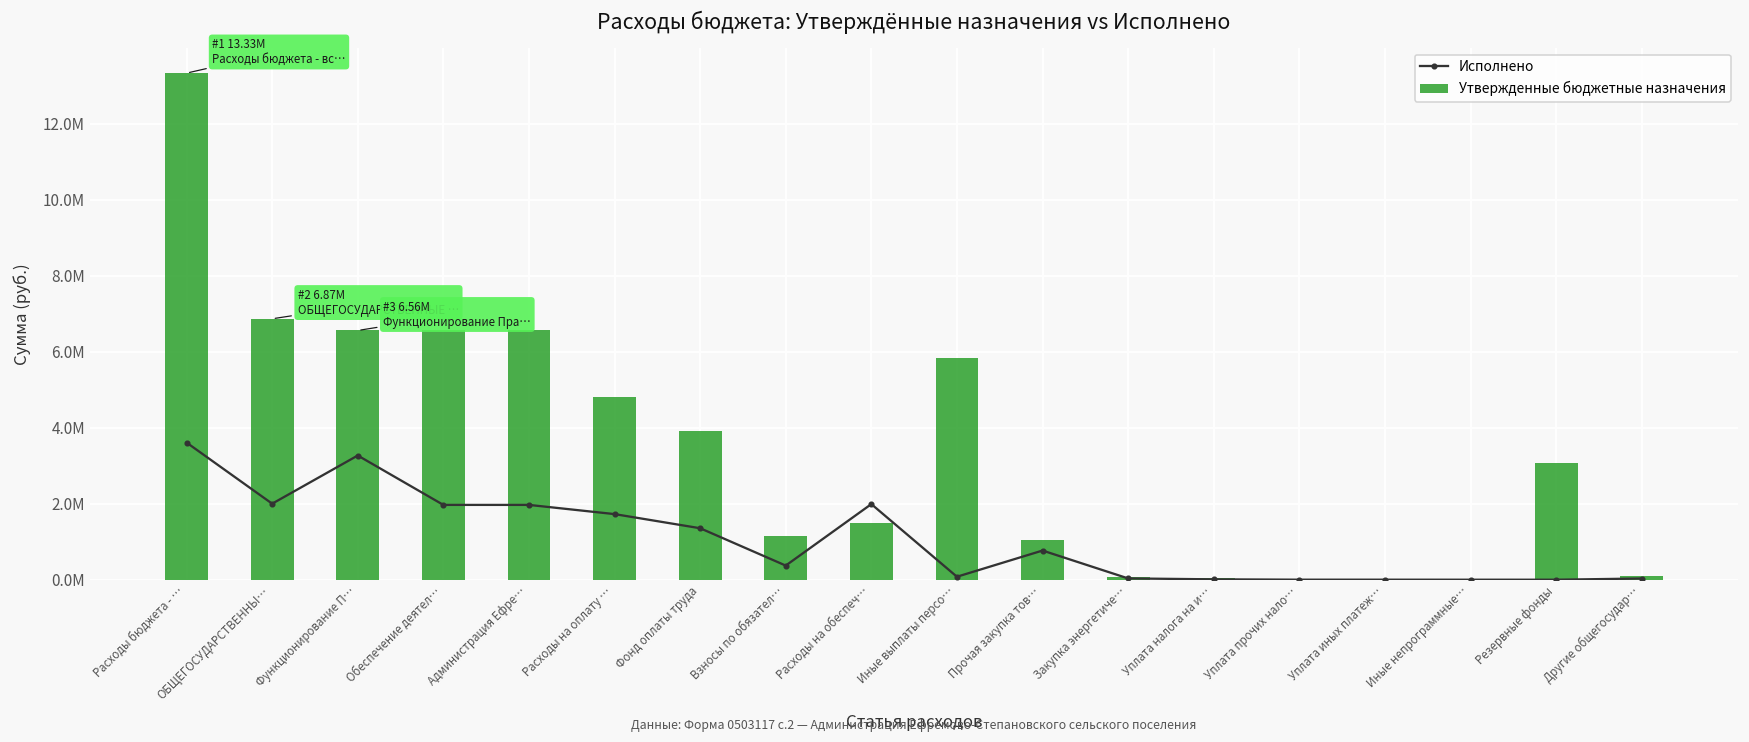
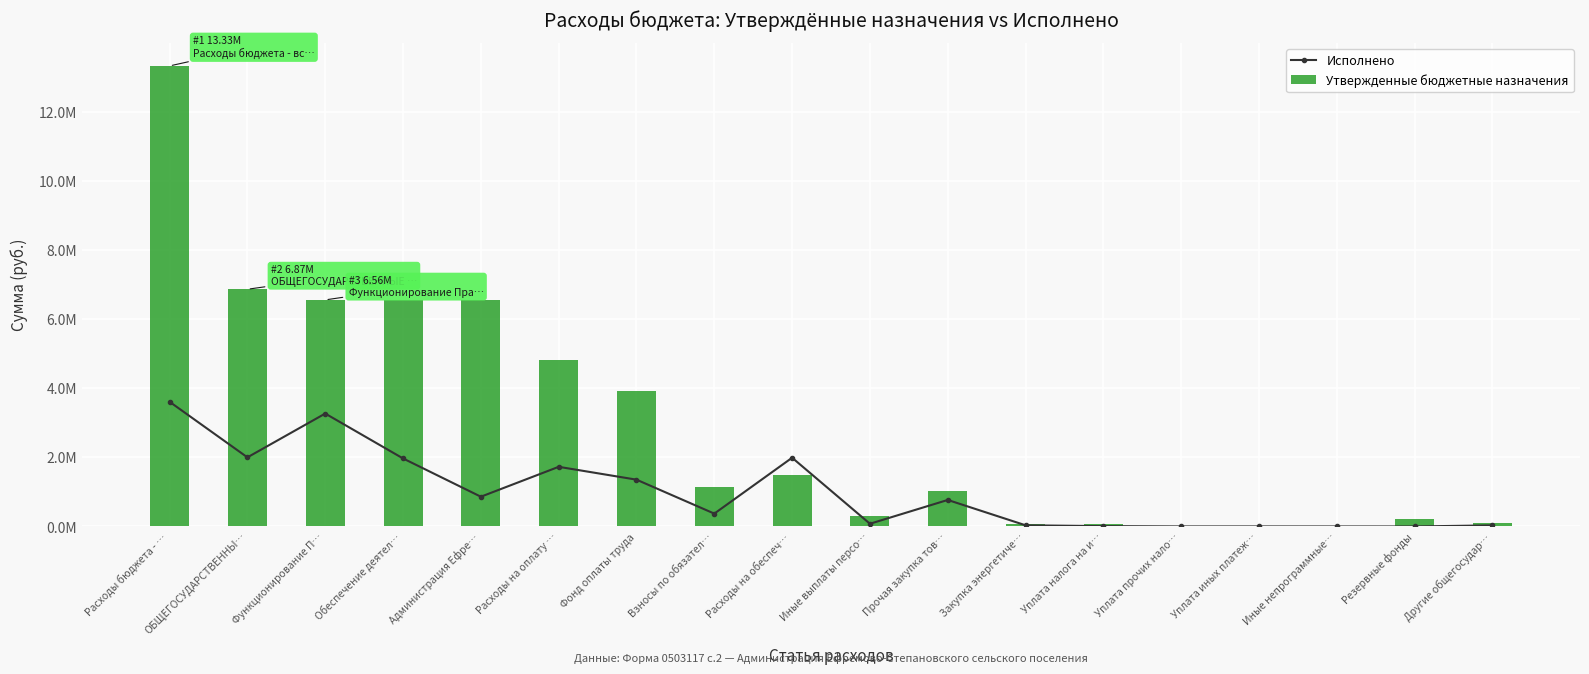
  {
    "Исполнено": {
      "Расходы бюджета - …": 3600000,
      "ОБЩЕГОСУДАРСТВЕННЫ…": 2000000,
      "Функционирование П…": 3300000,
      "Обеспечение деятел…": 2000000,
-     "Администрация Ефре…": 2000000,
+     "Администрация Ефре…": 900000,
      "Расходы на оплату …": 1700000,
      "Фонд оплаты труда": 1400000,
      "Взносы по обязател…": 400000,
      "Расходы на обеспеч…": 2000000,
      "Иные выплаты персо…": 100000,
      "Прочая закупка тов…": 800000,
      "Закупка энергетиче…": 0,
      "Уплата налога на и…": 0,
      "Уплата прочих нало…": 0,
      "Уплата иных платеж…": 0,
      "Иные непрограммные…": 0,
      "Резервные фонды": 0,
      "Другие общегосудар…": 0
    },
    "Утвержденные бюджетные назначения": {
      "Функционирование П…": 6600000,
      "Расходы на оплату …": 4800000,
      "Фонд оплаты труда": 3900000,
      "Взносы по обязател…": 1200000,
      "Расходы на обеспеч…": 1500000,
-     "Иные выплаты персо…": 5800000,
+     "Иные выплаты персо…": 300000,
      "Прочая закупка тов…": 1000000,
-     "Резервные фонды": 3100000,
+     "Резервные фонды": 200000,
      "Другие общегосудар…": 100000
    }
  }
